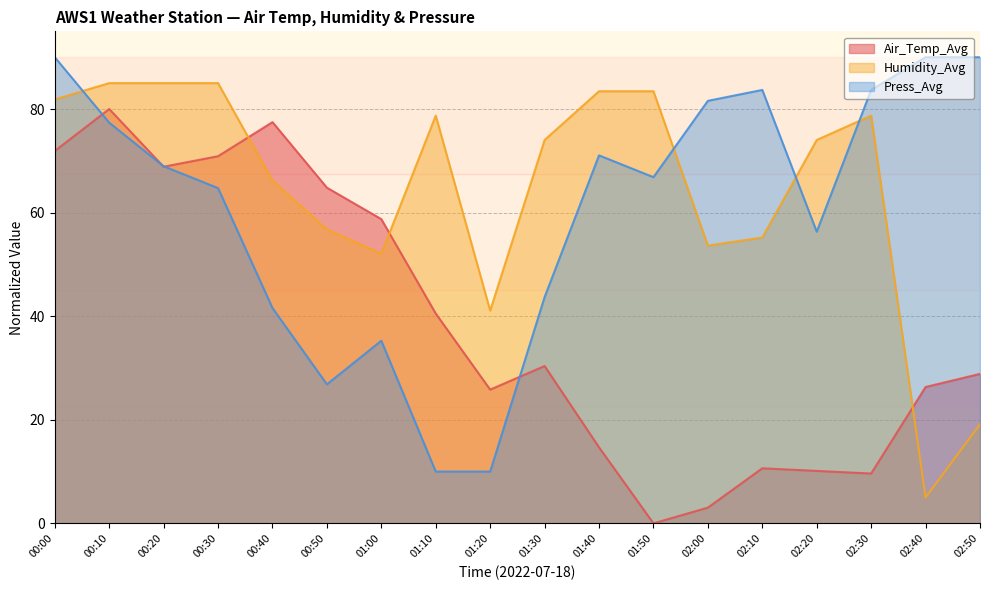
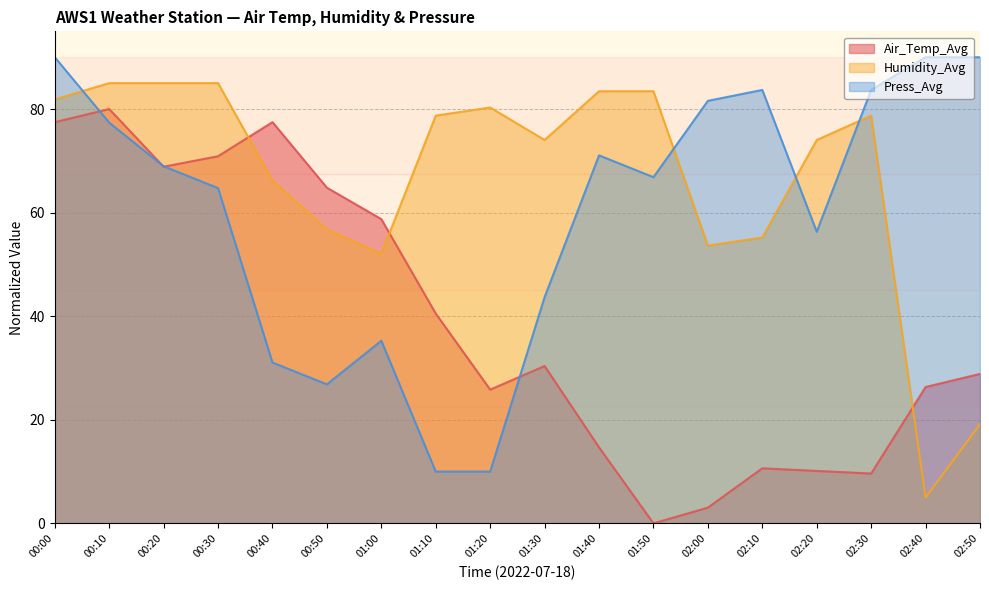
  {
    "Air_Temp_Avg": {
-     "00:00": 72,
+     "00:00": 77,
      "00:10": 80,
      "00:30": 71,
      "00:40": 77,
      "00:50": 65,
      "01:00": 59,
      "01:10": 41,
      "01:20": 26,
      "01:30": 30,
      "01:40": 15,
      "01:50": 0,
      "02:00": 3,
      "02:10": 11,
      "02:20": 10,
      "02:30": 10,
      "02:40": 26,
      "02:50": 29
    },
    "Humidity_Avg": {
      "00:00": 82,
      "00:10": 85,
      "00:20": 85,
      "00:30": 85,
      "00:40": 66,
      "00:50": 57,
      "01:00": 52,
      "01:10": 79,
-     "01:20": 41,
+     "01:20": 80,
      "01:30": 74,
      "01:40": 83,
      "01:50": 83,
      "02:00": 54,
      "02:10": 55,
      "02:20": 74,
      "02:30": 79,
      "02:40": 5,
      "02:50": 19
    },
    "Press_Avg": {
      "00:00": 90,
      "00:10": 77,
      "00:30": 65,
-     "00:40": 42,
+     "00:40": 31,
      "00:50": 27,
      "01:00": 35,
      "01:10": 10,
      "01:20": 10,
      "01:30": 44,
      "01:40": 71,
      "01:50": 67,
      "02:00": 82,
      "02:10": 84,
      "02:20": 56,
      "02:50": 90
    }
  }
